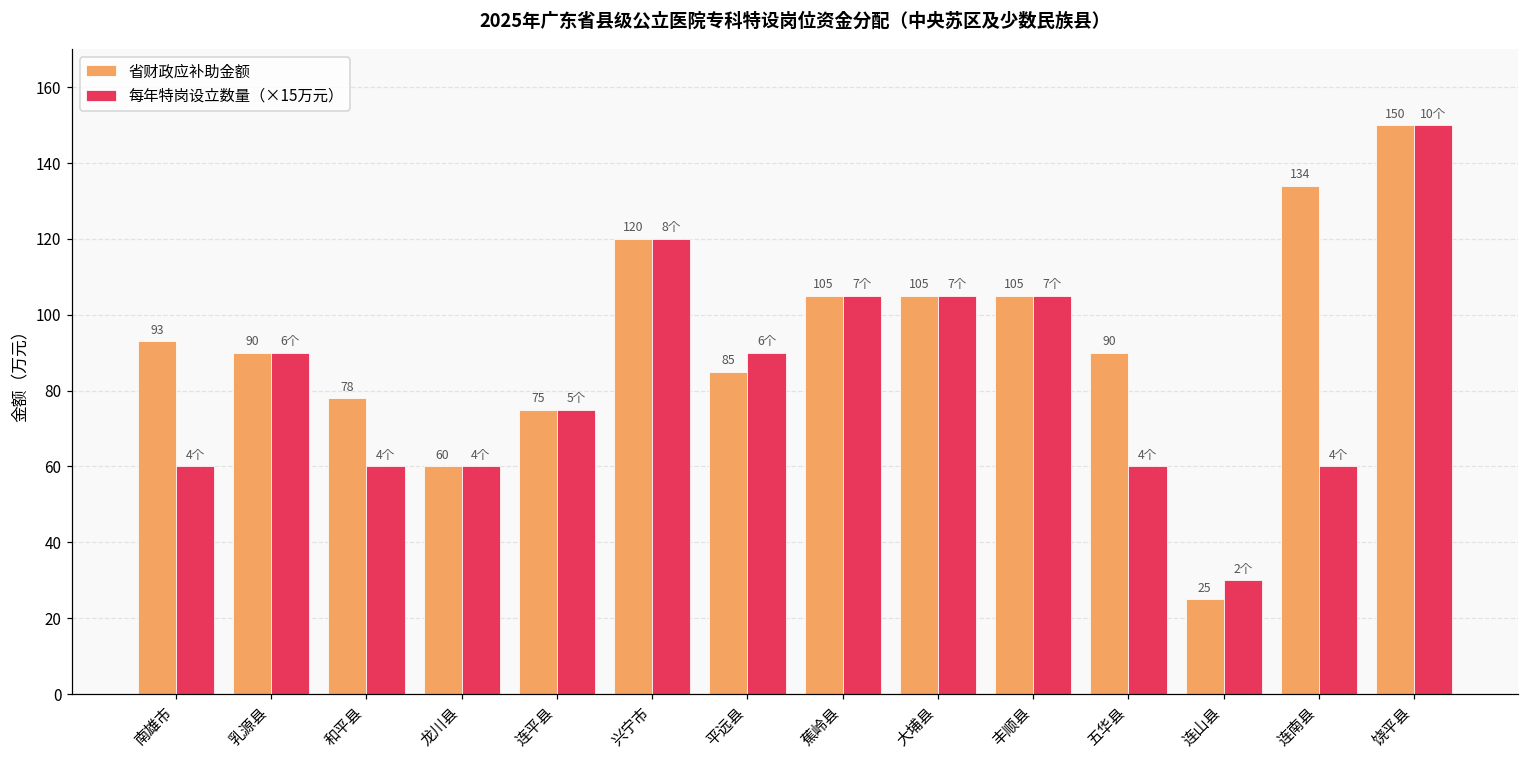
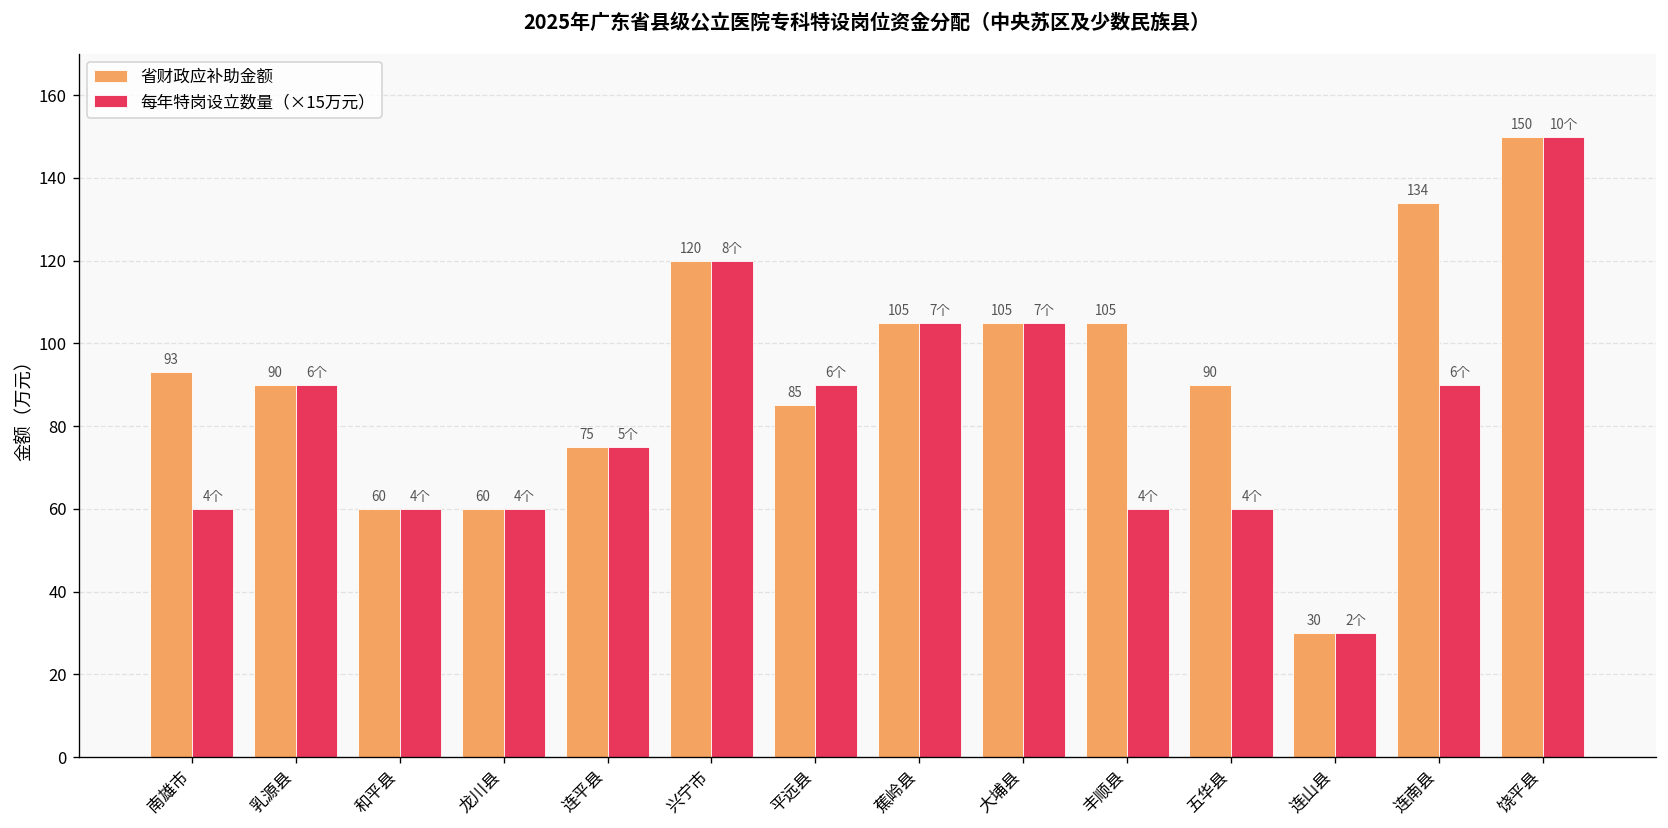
  {
    "省财政应补助金额": {
      "南雄市": "93",
      "乳源县": "90",
-     "和平县": "78",
+     "和平县": "60",
      "龙川县": "60",
      "连平县": "75",
      "兴宁市": "120",
      "平远县": "85",
      "蕉岭县": "105",
      "大埔县": "105",
      "丰顺县": "105",
      "五华县": "90",
-     "连山县": "25",
+     "连山县": "30",
      "连南县": "134",
      "饶平县": "150"
    },
    "每年特岗设立数量（×15万元）": {
-     "丰顺县": "7个",
-     "连南县": "4个"
+     "丰顺县": "4个",
+     "连南县": "6个"
    }
  }
